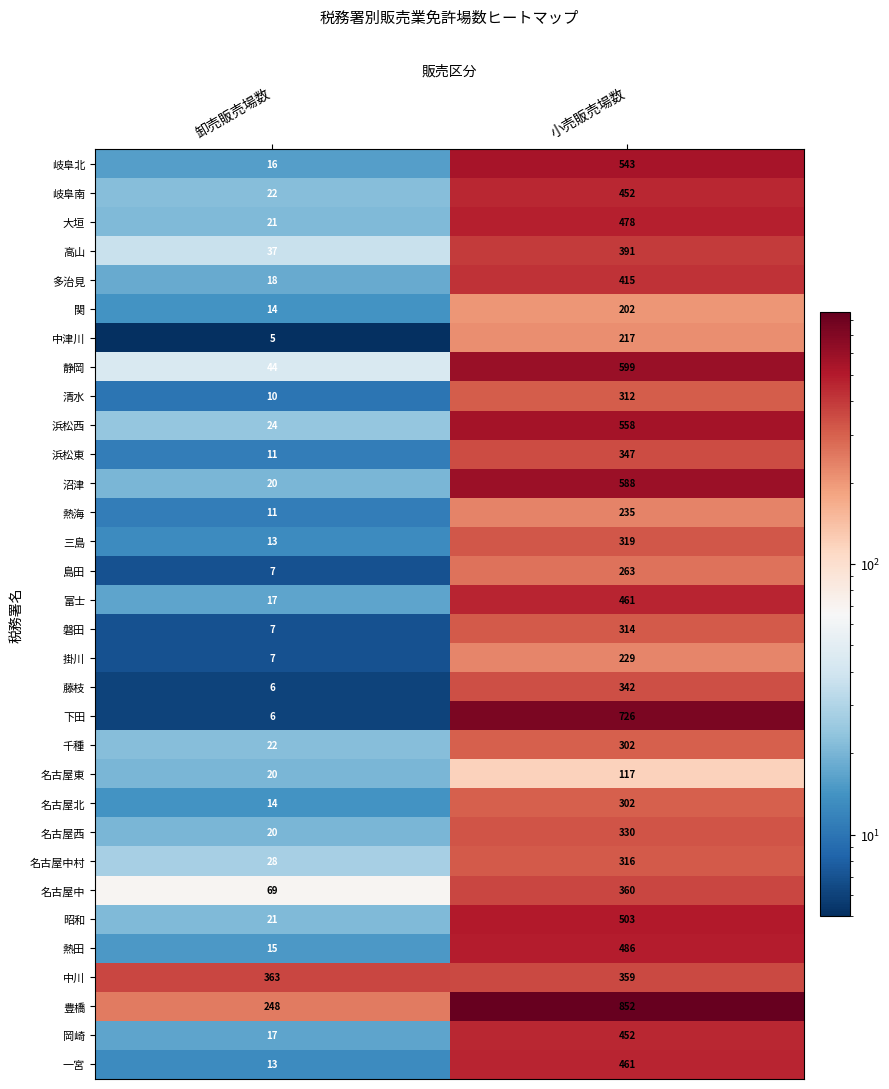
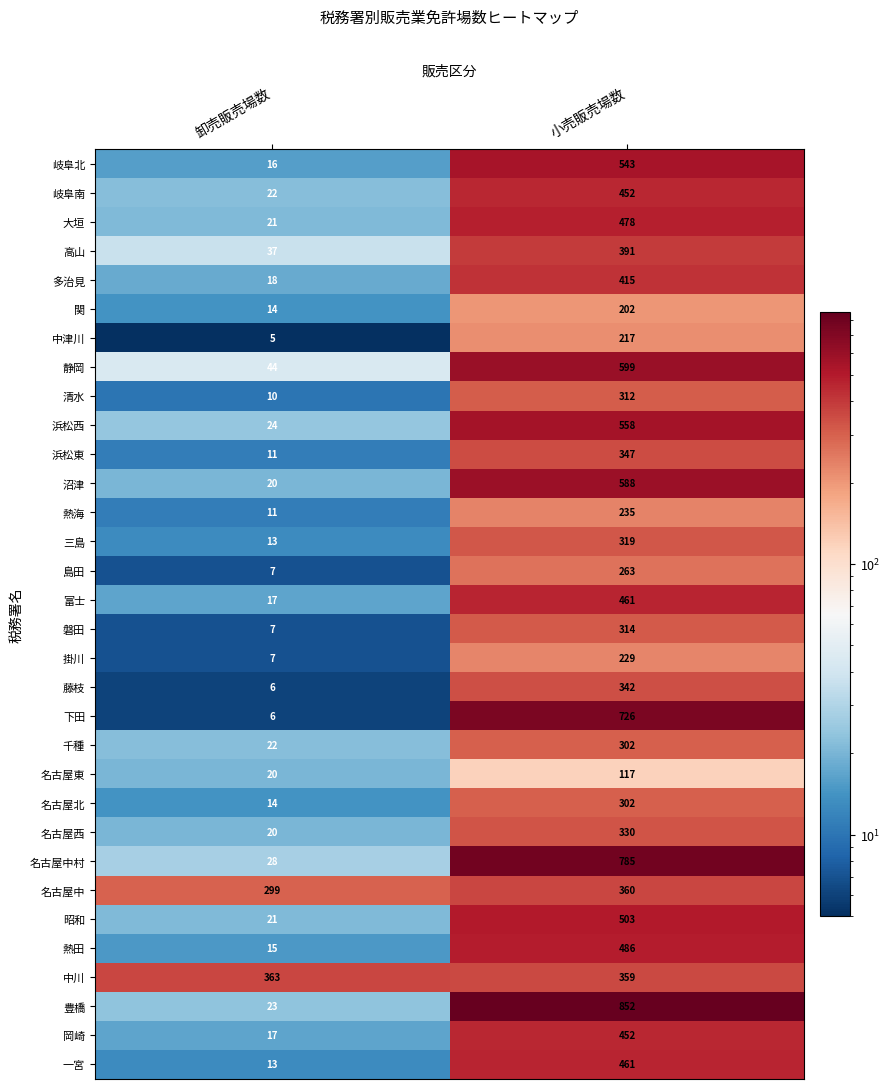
  {
    "岐阜北": {
      "卸売販売場数": 16,
      "小売販売場数": 543
    },
    "岐阜南": {
      "卸売販売場数": 22,
      "小売販売場数": 452
    },
    "大垣": {
      "卸売販売場数": 21,
      "小売販売場数": 478
    },
    "高山": {
      "卸売販売場数": 37,
      "小売販売場数": 391
    },
    "多治見": {
      "卸売販売場数": 18,
      "小売販売場数": 415
    },
    "関": {
      "卸売販売場数": 14,
      "小売販売場数": 202
    },
    "中津川": {
      "卸売販売場数": 5,
      "小売販売場数": 217
    },
    "静岡": {
      "小売販売場数": 599
    },
    "清水": {
      "卸売販売場数": 10,
      "小売販売場数": 312
    },
    "浜松西": {
      "卸売販売場数": 24,
      "小売販売場数": 558
    },
    "浜松東": {
      "卸売販売場数": 11,
      "小売販売場数": 347
    },
    "沼津": {
      "卸売販売場数": 20,
      "小売販売場数": 588
    },
    "熱海": {
      "卸売販売場数": 11,
      "小売販売場数": 235
    },
    "三島": {
      "卸売販売場数": 13,
      "小売販売場数": 319
    },
    "島田": {
      "卸売販売場数": 7,
      "小売販売場数": 263
    },
    "富士": {
      "卸売販売場数": 17,
      "小売販売場数": 461
    },
    "磐田": {
      "卸売販売場数": 7,
      "小売販売場数": 314
    },
    "掛川": {
      "卸売販売場数": 7,
      "小売販売場数": 229
    },
    "藤枝": {
      "卸売販売場数": 6,
      "小売販売場数": 342
    },
    "下田": {
      "卸売販売場数": 6,
      "小売販売場数": 726
    },
    "千種": {
      "卸売販売場数": 22,
      "小売販売場数": 302
    },
    "名古屋東": {
      "卸売販売場数": 20,
      "小売販売場数": 117
    },
    "名古屋北": {
      "卸売販売場数": 14,
      "小売販売場数": 302
    },
    "名古屋西": {
      "卸売販売場数": 20,
      "小売販売場数": 330
    },
    "名古屋中村": {
      "卸売販売場数": 28,
-     "小売販売場数": 316
+     "小売販売場数": 785
    },
    "名古屋中": {
-     "卸売販売場数": 69,
+     "卸売販売場数": 299,
      "小売販売場数": 360
    },
    "昭和": {
      "卸売販売場数": 21,
      "小売販売場数": 503
    },
    "熱田": {
      "卸売販売場数": 15,
      "小売販売場数": 486
    },
    "中川": {
      "卸売販売場数": 363,
      "小売販売場数": 359
    },
    "豊橋": {
-     "卸売販売場数": 248,
+     "卸売販売場数": 23,
      "小売販売場数": 852
    },
    "岡崎": {
      "卸売販売場数": 17,
      "小売販売場数": 452
    },
    "一宮": {
      "卸売販売場数": 13,
      "小売販売場数": 461
    }
  }
